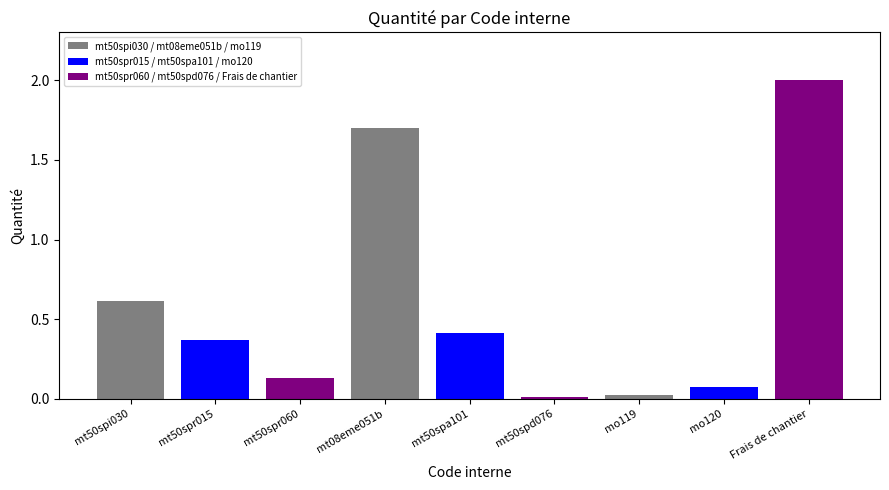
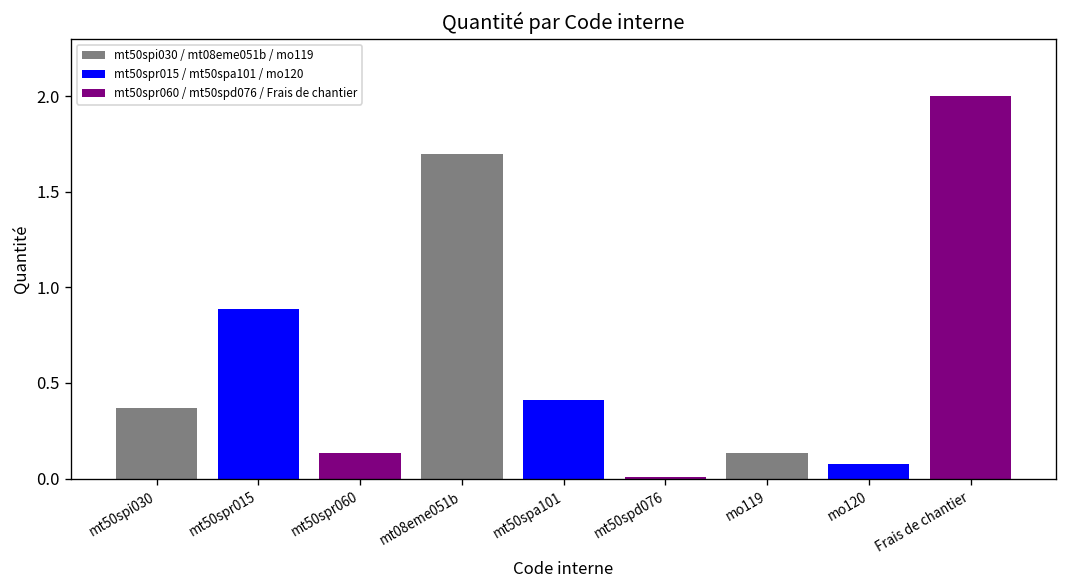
  {
-   "mt50spi030": 0.62,
-   "mt50spr015": 0.37,
+   "mt50spi030": 0.37,
+   "mt50spr015": 0.89,
    "mt50spr060": 0.13,
    "mt08eme051b": 1.70,
    "mt50spa101": 0.41,
-   "mo119": 0.03,
+   "mo119": 0.13,
    "mo120": 0.08,
    "Frais de chantier": 2.00
  }
